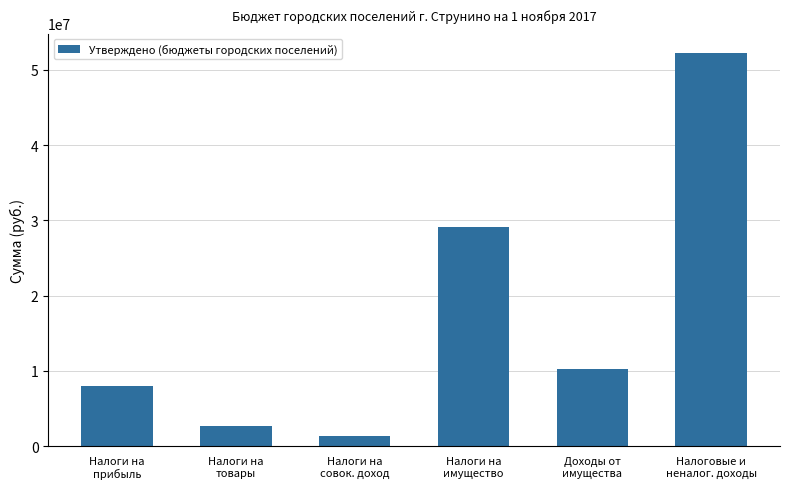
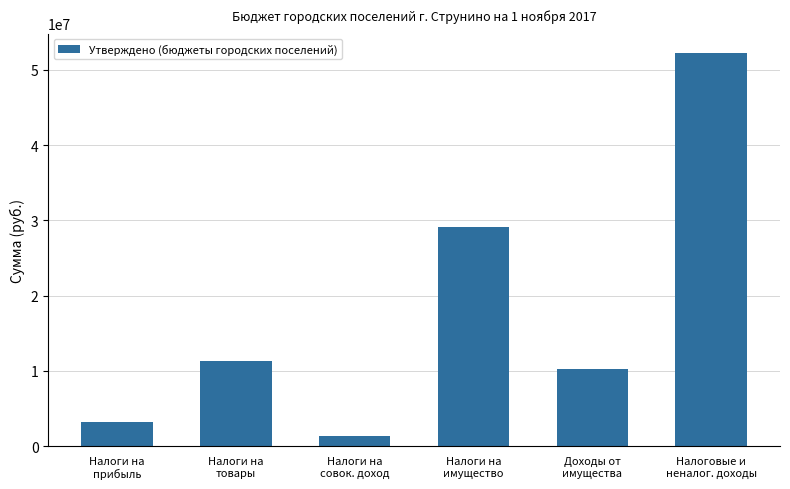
  {
-   "Налоги на прибыль": 8000000,
-   "Налоги на товары": 3000000,
+   "Налоги на прибыль": 3000000,
+   "Налоги на товары": 11000000,
    "Налоги на совок. доход": 1000000,
    "Налоги на имущество": 29000000,
    "Доходы от имущества": 10000000,
    "Налоговые и неналог. доходы": 52000000
  }
